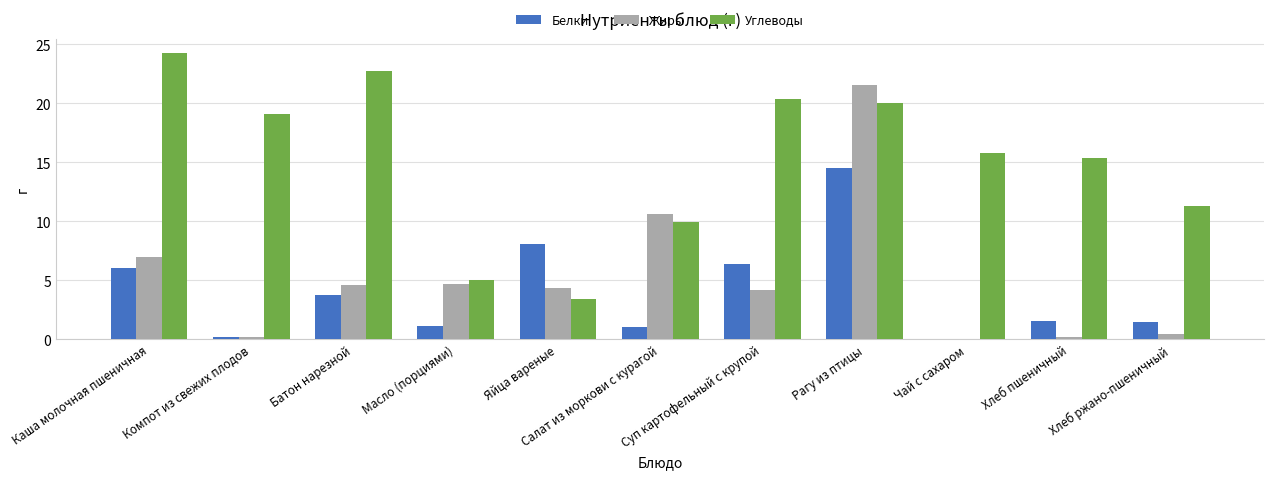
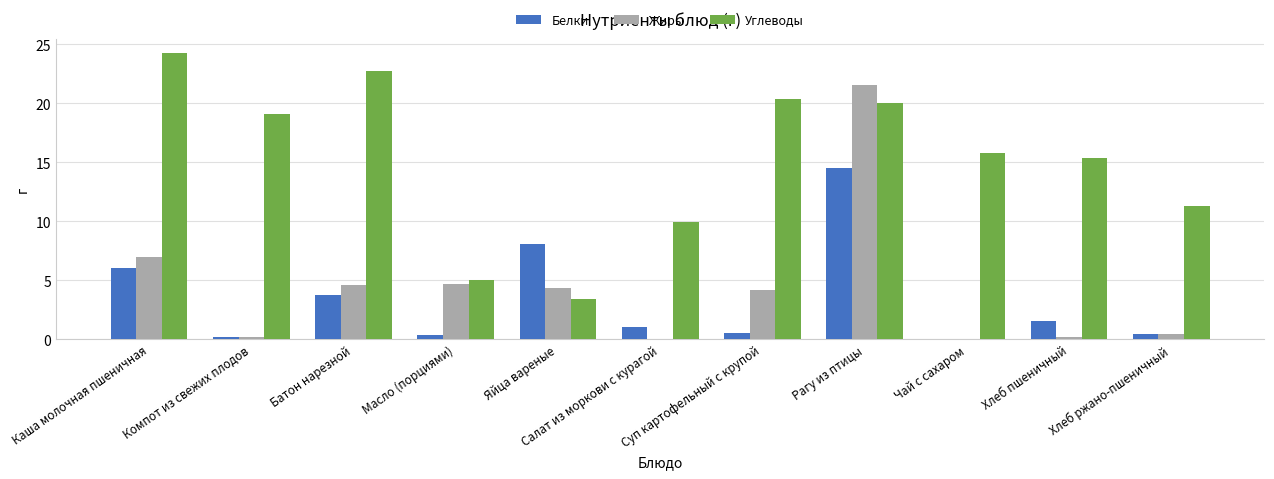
  {
    "Белки": {
      "Каша молочная пшеничная": 6.1,
      "Батон нарезной": 3.8,
-     "Масло (порциями)": 1.1,
+     "Масло (порциями)": 0.3,
      "Яйца вареные": 8.1,
      "Салат из моркови с курагой": 1.0,
-     "Суп картофельный с крупой": 6.4,
+     "Суп картофельный с крупой": 0.5,
      "Рагу из птицы": 14.5,
      "Хлеб пшеничный": 1.6,
-     "Хлеб ржано-пшеничный": 1.4
+     "Хлеб ржано-пшеничный": 0.5
    },
    "Жиры": {
      "Каша молочная пшеничная": 7.0,
      "Батон нарезной": 4.6,
      "Масло (порциями)": 4.7,
      "Яйца вареные": 4.4,
-     "Салат из моркови с курагой": 10.6,
+     "Салат из моркови с курагой": 0.1,
      "Суп картофельный с крупой": 4.2,
      "Рагу из птицы": 21.6,
      "Чай с сахаром": 0.0,
      "Хлеб ржано-пшеничный": 0.4
    },
    "Углеводы": {
      "Каша молочная пшеничная": 24.2,
      "Компот из свежих плодов": 19.1,
      "Батон нарезной": 22.7,
      "Масло (порциями)": 5.0,
      "Яйца вареные": 3.5,
      "Салат из моркови с курагой": 9.9,
      "Суп картофельный с крупой": 20.4,
      "Рагу из птицы": 20.0,
      "Чай с сахаром": 15.8,
      "Хлеб пшеничный": 15.3,
      "Хлеб ржано-пшеничный": 11.3
    }
  }
